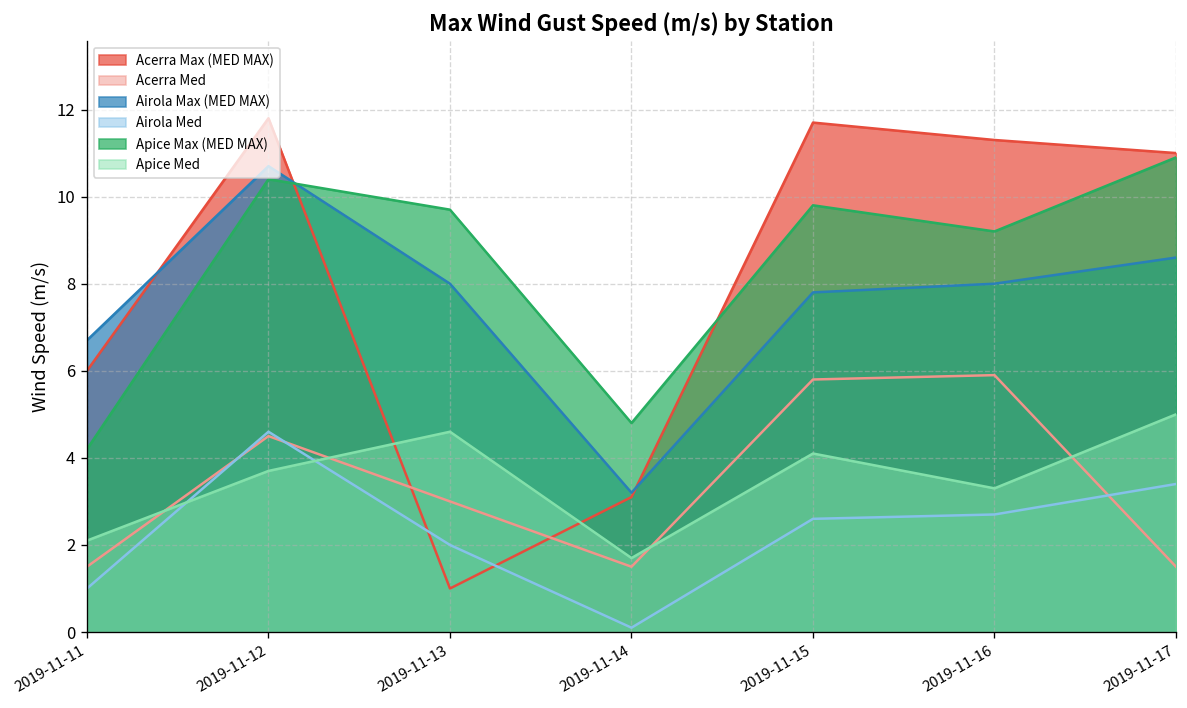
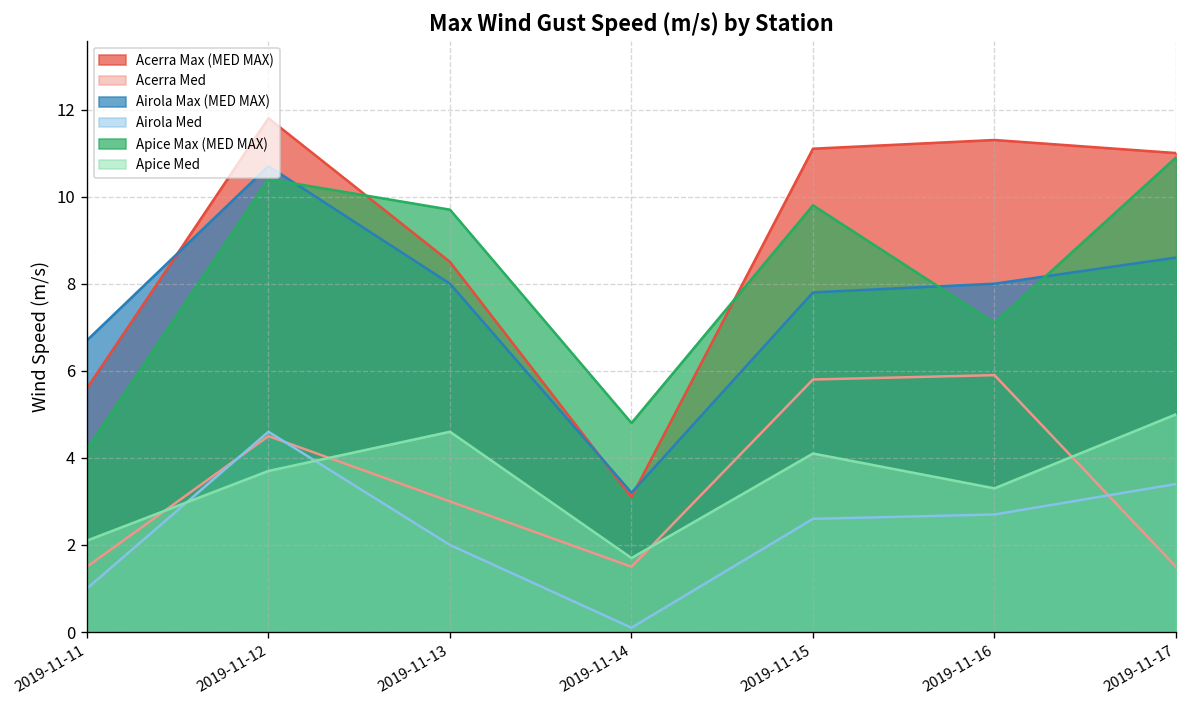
  {
    "Acerra Max (MED MAX)": {
-     "2019-11-11": 6.0,
-     "2019-11-13": 1.0,
+     "2019-11-11": 5.6,
+     "2019-11-13": 8.5,
      "2019-11-14": 3.1,
-     "2019-11-15": 11.7,
+     "2019-11-15": 11.1,
      "2019-11-16": 11.3,
      "2019-11-17": 11.0
    },
    "Acerra Med": {
      "2019-11-11": 1.5,
      "2019-11-12": 4.5,
      "2019-11-13": 3.0,
      "2019-11-14": 1.5,
      "2019-11-15": 5.8,
      "2019-11-16": 5.9,
      "2019-11-17": 1.5
    },
    "Airola Max (MED MAX)": {
      "2019-11-11": 6.7,
      "2019-11-13": 8.0,
      "2019-11-14": 3.2,
      "2019-11-15": 7.8,
      "2019-11-16": 8.0,
      "2019-11-17": 8.6
    },
    "Apice Max (MED MAX)": {
      "2019-11-11": 4.2,
      "2019-11-12": 10.4,
      "2019-11-13": 9.7,
      "2019-11-14": 4.8,
      "2019-11-15": 9.8,
-     "2019-11-16": 9.2,
+     "2019-11-16": 7.1,
      "2019-11-17": 10.9
    }
  }
